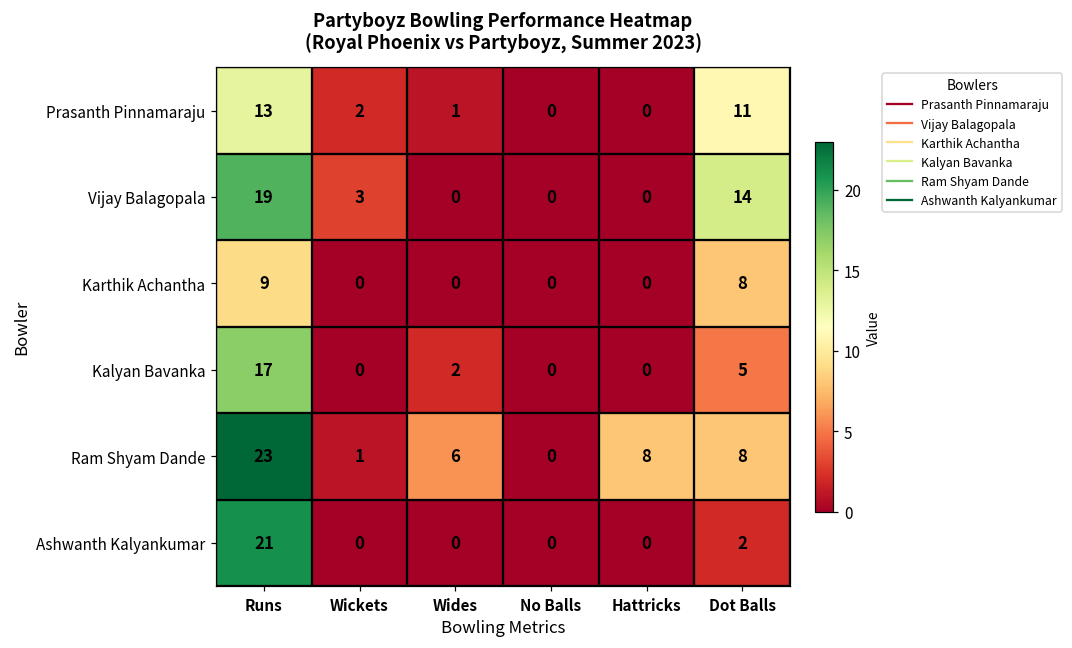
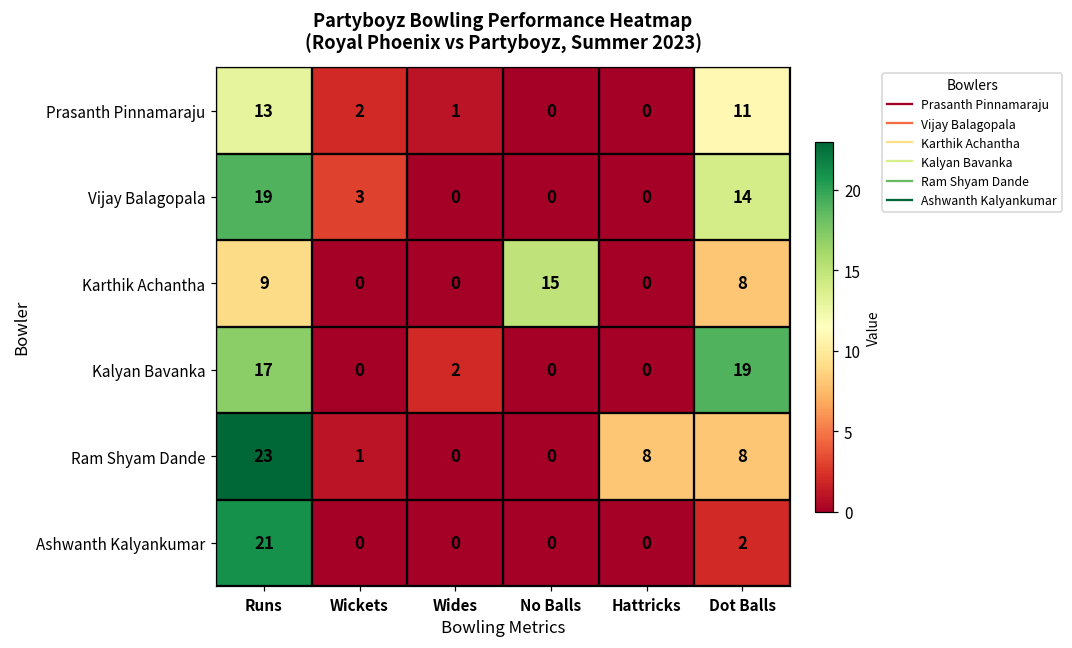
  {
    "Prasanth Pinnamaraju": {
      "Runs": 13,
      "Wickets": 2,
      "Wides": 1,
      "No Balls": 0,
      "Hattricks": 0,
      "Dot Balls": 11
    },
    "Vijay Balagopala": {
      "Runs": 19,
      "Wickets": 3,
      "Wides": 0,
      "No Balls": 0,
      "Hattricks": 0,
      "Dot Balls": 14
    },
    "Karthik Achantha": {
      "Runs": 9,
      "Wickets": 0,
      "Wides": 0,
-     "No Balls": 0,
+     "No Balls": 15,
      "Hattricks": 0,
      "Dot Balls": 8
    },
    "Kalyan Bavanka": {
      "Runs": 17,
      "Wickets": 0,
      "Wides": 2,
      "No Balls": 0,
      "Hattricks": 0,
-     "Dot Balls": 5
+     "Dot Balls": 19
    },
    "Ram Shyam Dande": {
      "Runs": 23,
      "Wickets": 1,
-     "Wides": 6,
+     "Wides": 0,
      "No Balls": 0,
      "Hattricks": 8,
      "Dot Balls": 8
    },
    "Ashwanth Kalyankumar": {
      "Runs": 21,
      "Wickets": 0,
      "Wides": 0,
      "No Balls": 0,
      "Hattricks": 0,
      "Dot Balls": 2
    }
  }
